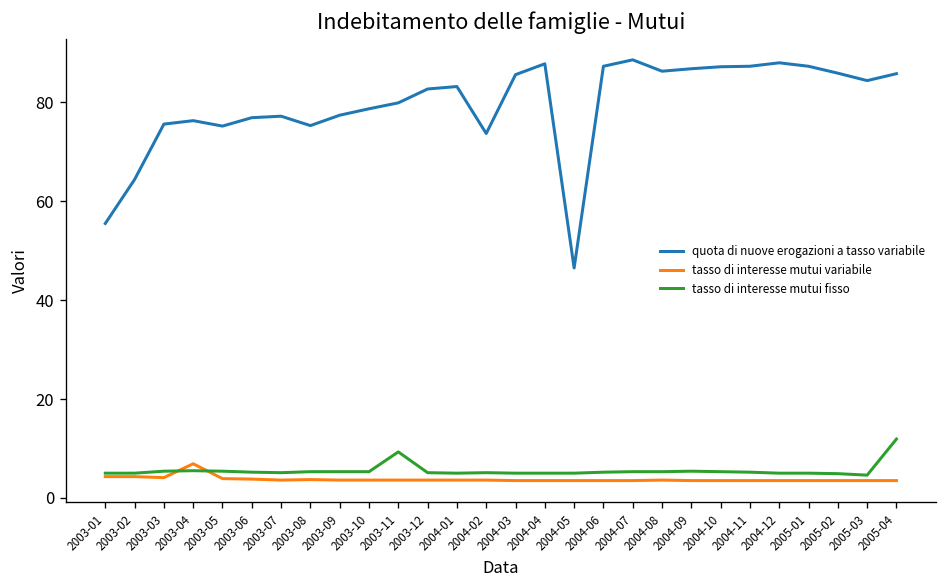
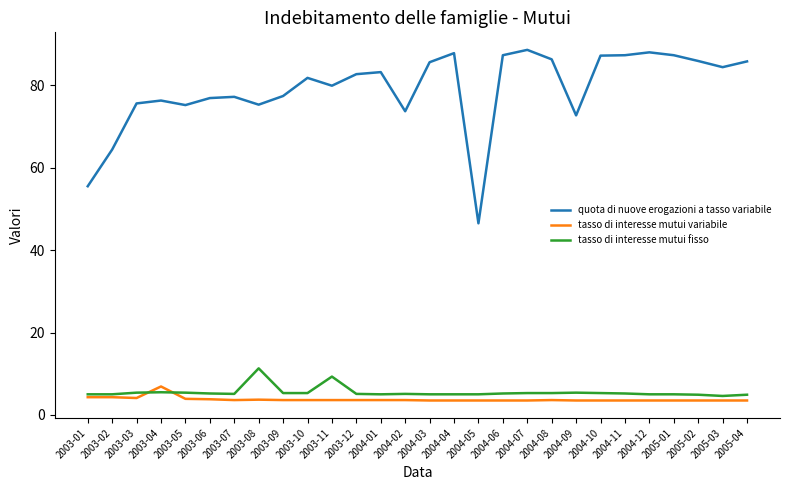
  {
    "quota di nuove erogazioni a tasso variabile": {
      "2003-01": 56,
      "2003-02": 64,
      "2003-03": 76,
      "2003-04": 76,
      "2003-05": 75,
      "2003-06": 77,
      "2003-07": 77,
      "2003-08": 75,
      "2003-09": 77,
-     "2003-10": 79,
+     "2003-10": 82,
      "2003-11": 80,
      "2003-12": 83,
      "2004-01": 83,
      "2004-02": 74,
      "2004-03": 86,
      "2004-04": 88,
      "2004-05": 47,
      "2004-06": 87,
      "2004-07": 89,
      "2004-08": 86,
-     "2004-09": 87,
+     "2004-09": 73,
      "2004-10": 87,
      "2004-11": 87,
      "2004-12": 88,
      "2005-01": 87,
      "2005-02": 86,
      "2005-03": 84,
      "2005-04": 86
    },
    "tasso di interesse mutui variabile": {
      "2003-01": 4,
      "2003-02": 4,
      "2003-03": 4,
      "2003-04": 7,
      "2003-05": 4,
      "2003-06": 4,
      "2003-07": 4,
      "2003-08": 4,
      "2003-09": 4,
      "2003-10": 4,
      "2003-11": 4,
      "2003-12": 4,
      "2004-01": 4,
      "2004-02": 4,
      "2004-03": 4,
      "2004-04": 4,
      "2004-05": 4,
      "2004-06": 4,
      "2004-07": 4,
      "2004-08": 4,
      "2004-09": 4,
      "2004-10": 4,
      "2004-11": 4,
      "2004-12": 4,
      "2005-01": 4,
      "2005-02": 4,
      "2005-03": 4,
      "2005-04": 4
    },
    "tasso di interesse mutui fisso": {
      "2003-01": 5,
      "2003-02": 5,
      "2003-03": 5,
      "2003-04": 6,
      "2003-05": 5,
      "2003-06": 5,
      "2003-07": 5,
-     "2003-08": 5,
+     "2003-08": 11,
      "2003-09": 5,
      "2003-10": 5,
      "2003-11": 9,
      "2003-12": 5,
      "2004-01": 5,
      "2004-02": 5,
      "2004-03": 5,
      "2004-04": 5,
      "2004-05": 5,
      "2004-06": 5,
      "2004-07": 5,
      "2004-08": 5,
      "2004-09": 5,
      "2004-10": 5,
      "2004-11": 5,
      "2004-12": 5,
      "2005-01": 5,
      "2005-02": 5,
      "2005-03": 5,
-     "2005-04": 12
+     "2005-04": 5
    }
  }
